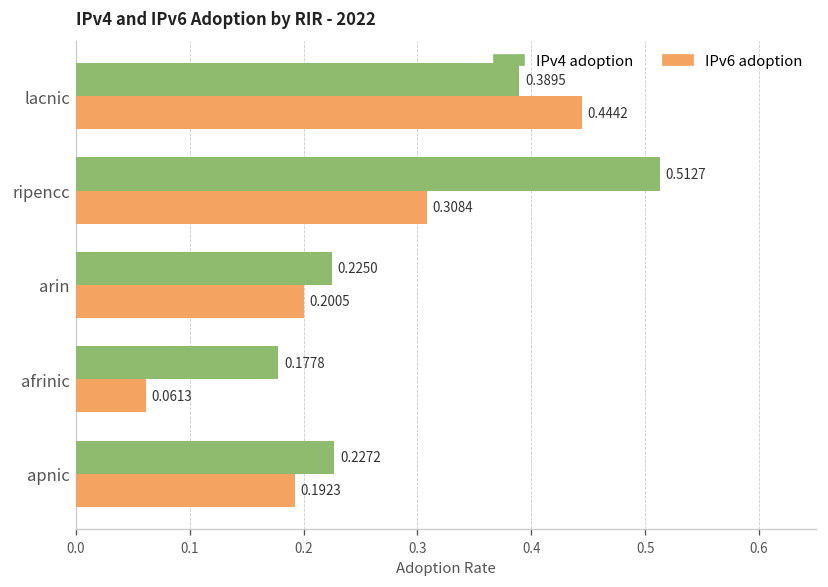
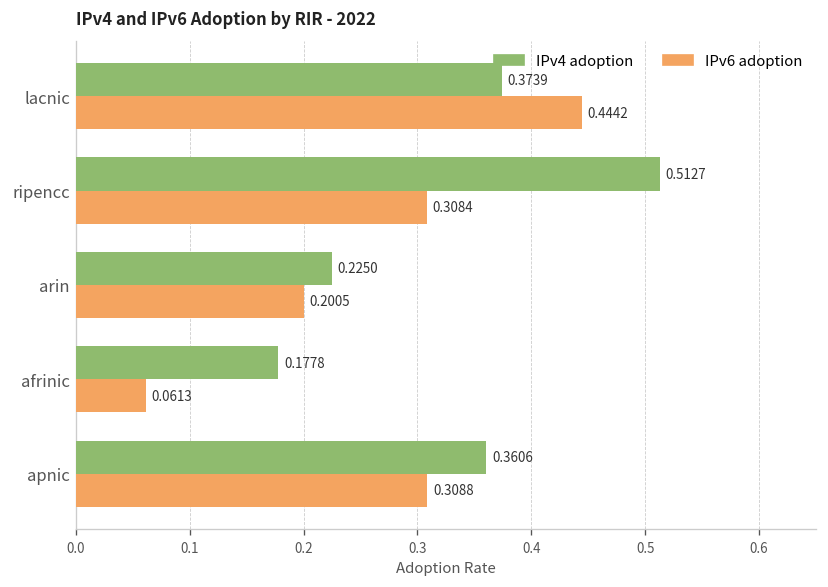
  {
    "IPv4 adoption": {
-     "lacnic": 0.3895,
+     "lacnic": 0.3739,
      "ripencc": 0.5127,
      "arin": 0.2250,
      "afrinic": 0.1778,
-     "apnic": 0.2272
+     "apnic": 0.3606
    },
    "IPv6 adoption": {
      "lacnic": 0.4442,
      "ripencc": 0.3084,
      "arin": 0.2005,
      "afrinic": 0.0613,
-     "apnic": 0.1923
+     "apnic": 0.3088
    }
  }
